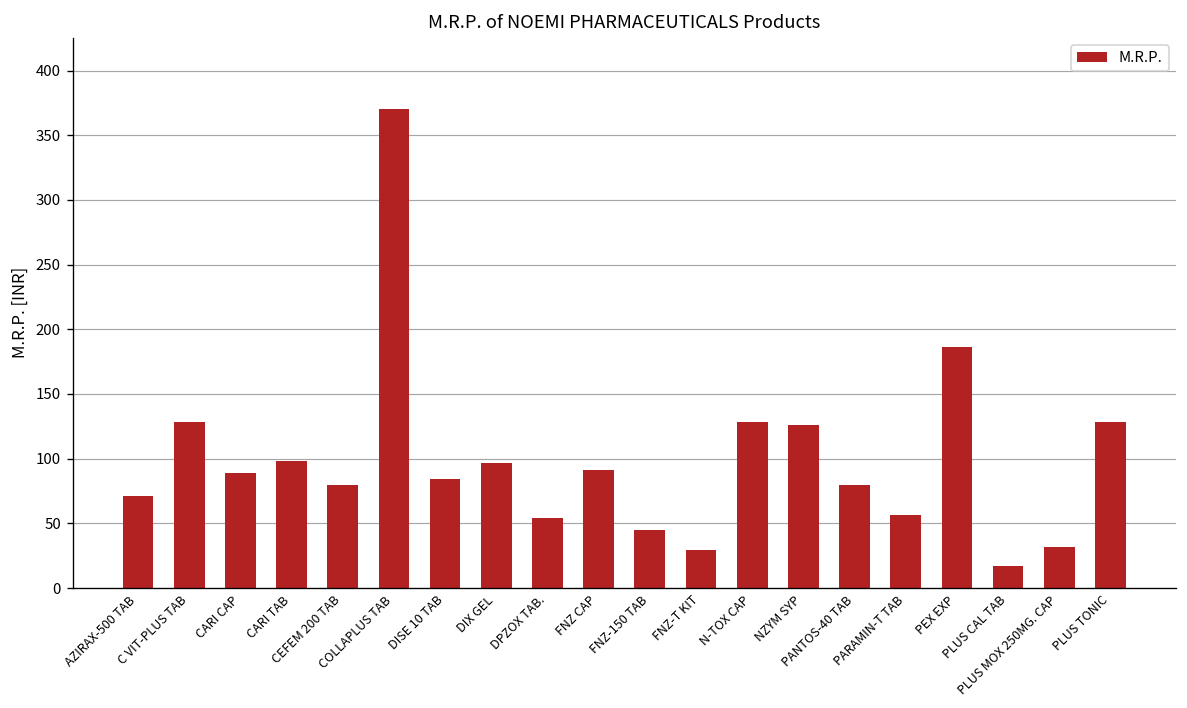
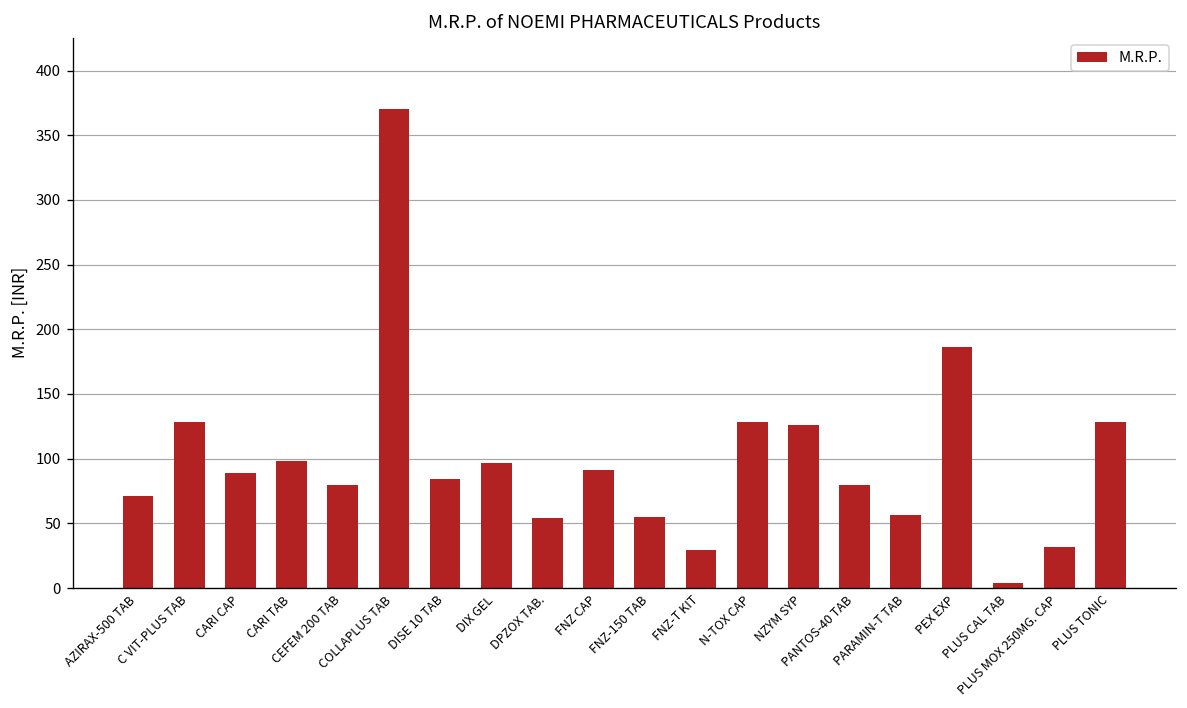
  {
    "AZIRAX-500 TAB": 71,
    "C VIT-PLUS TAB": 128,
    "CARI CAP": 89,
    "CARI TAB": 98,
    "CEFEM 200 TAB": 79,
    "COLLAPLUS TAB": 370,
    "DISE 10 TAB": 84,
    "DIX GEL": 97,
    "DPZOX TAB.": 54,
    "FNZ CAP": 91,
-   "FNZ-150 TAB": 45,
+   "FNZ-150 TAB": 55,
    "FNZ-T KIT": 30,
    "N-TOX CAP": 128,
    "NZYM SYP": 126,
    "PANTOS-40 TAB": 79,
    "PARAMIN-T TAB": 56,
    "PEX EXP": 186,
-   "PLUS CAL TAB": 17,
+   "PLUS CAL TAB": 4,
    "PLUS MOX 250MG. CAP": 32,
    "PLUS TONIC": 128
  }
